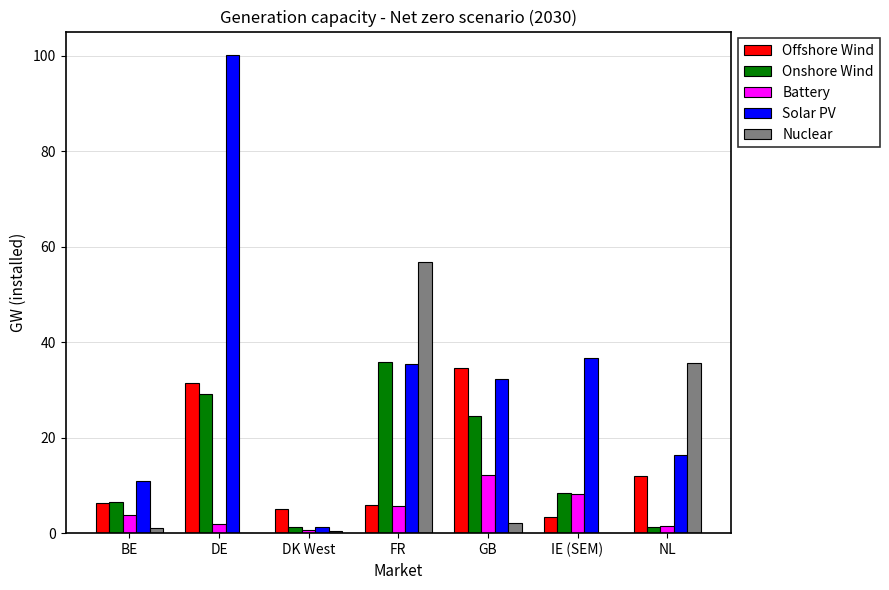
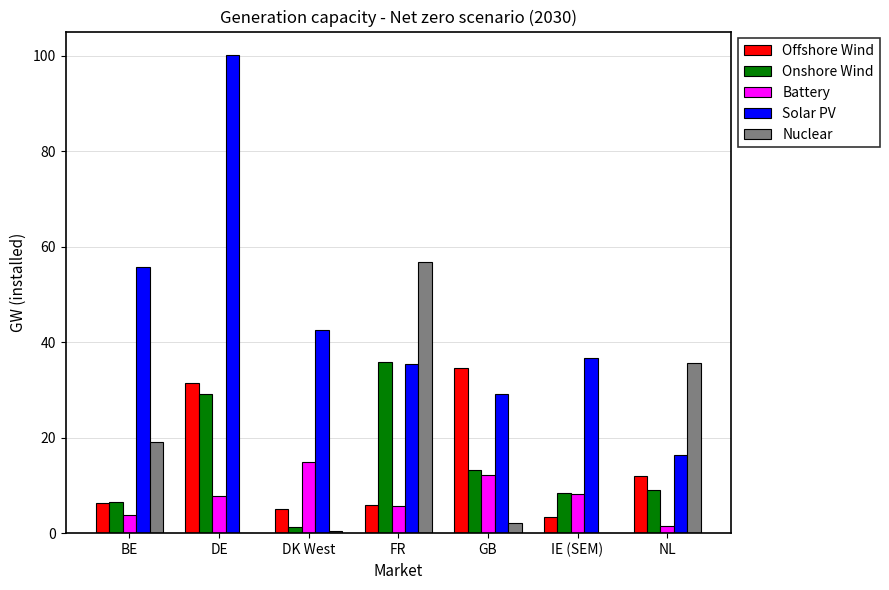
  {
    "Offshore Wind": {
      "BE": 6,
      "DE": 31,
      "DK West": 5,
      "FR": 6,
      "GB": 35,
      "IE (SEM)": 3,
      "NL": 12
    },
    "Onshore Wind": {
      "BE": 7,
      "DE": 29,
      "DK West": 1,
      "FR": 36,
-     "GB": 25,
+     "GB": 13,
      "IE (SEM)": 8,
-     "NL": 1
+     "NL": 9
    },
    "Battery": {
      "BE": 4,
-     "DE": 2,
-     "DK West": 1,
+     "DE": 8,
+     "DK West": 15,
      "FR": 6,
      "GB": 12,
      "IE (SEM)": 8,
      "NL": 1
    },
    "Solar PV": {
-     "BE": 11,
+     "BE": 56,
      "DE": 100,
-     "DK West": 1,
+     "DK West": 42,
      "FR": 35,
-     "GB": 32,
+     "GB": 29,
      "IE (SEM)": 37,
      "NL": 16
    },
    "Nuclear": {
-     "BE": 1,
+     "BE": 19,
      "DE": 0,
      "FR": 57,
      "GB": 2,
      "IE (SEM)": 0,
      "NL": 36
    }
  }
